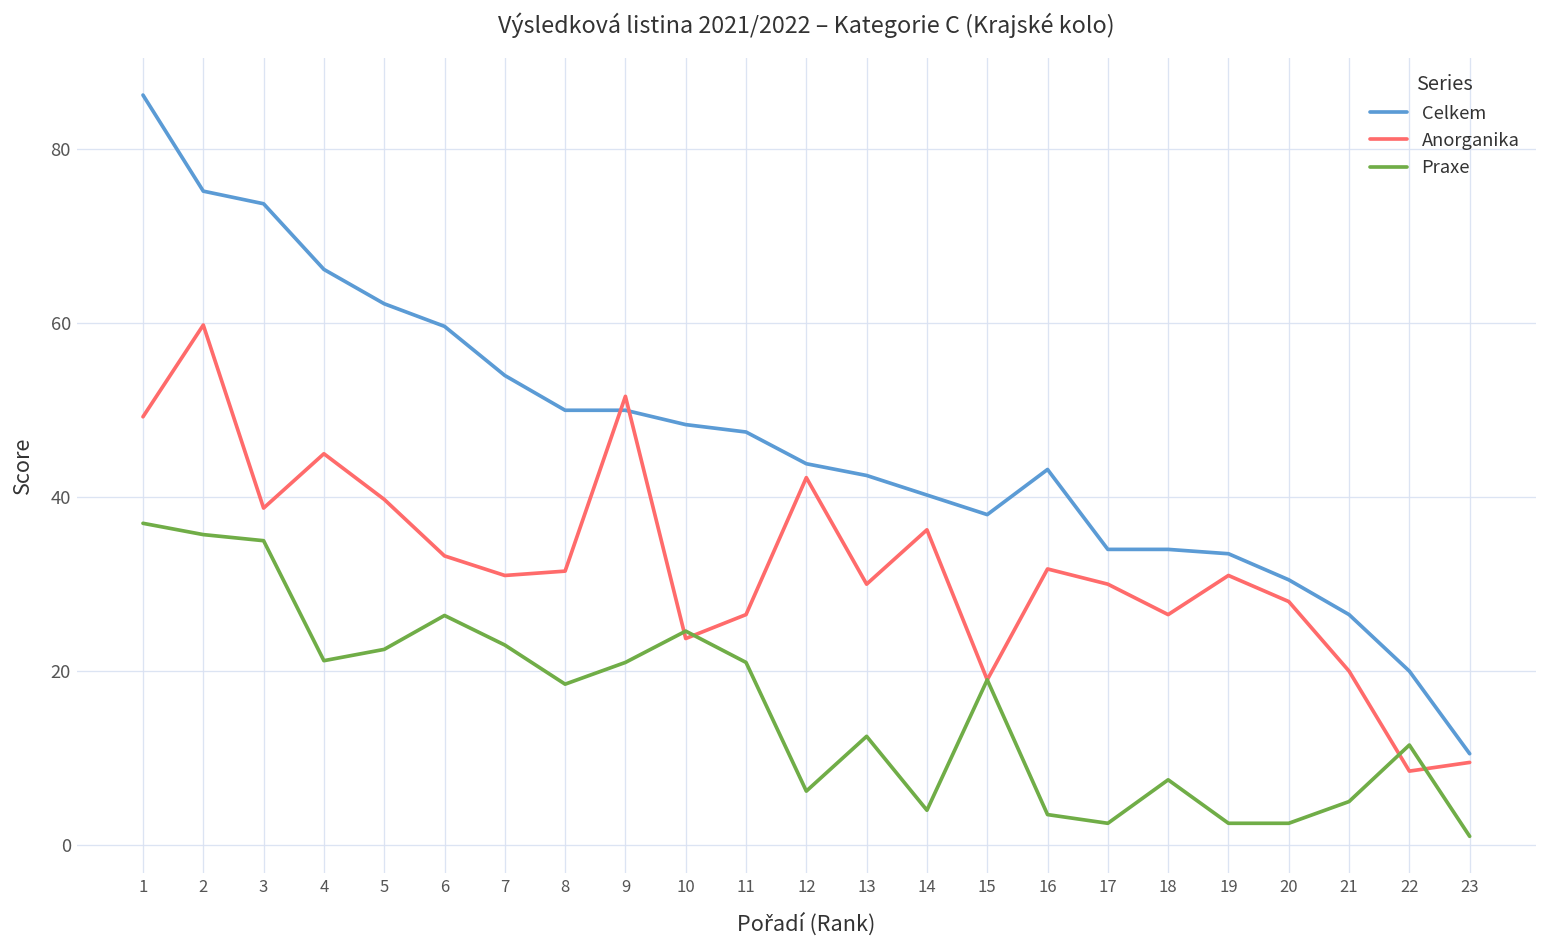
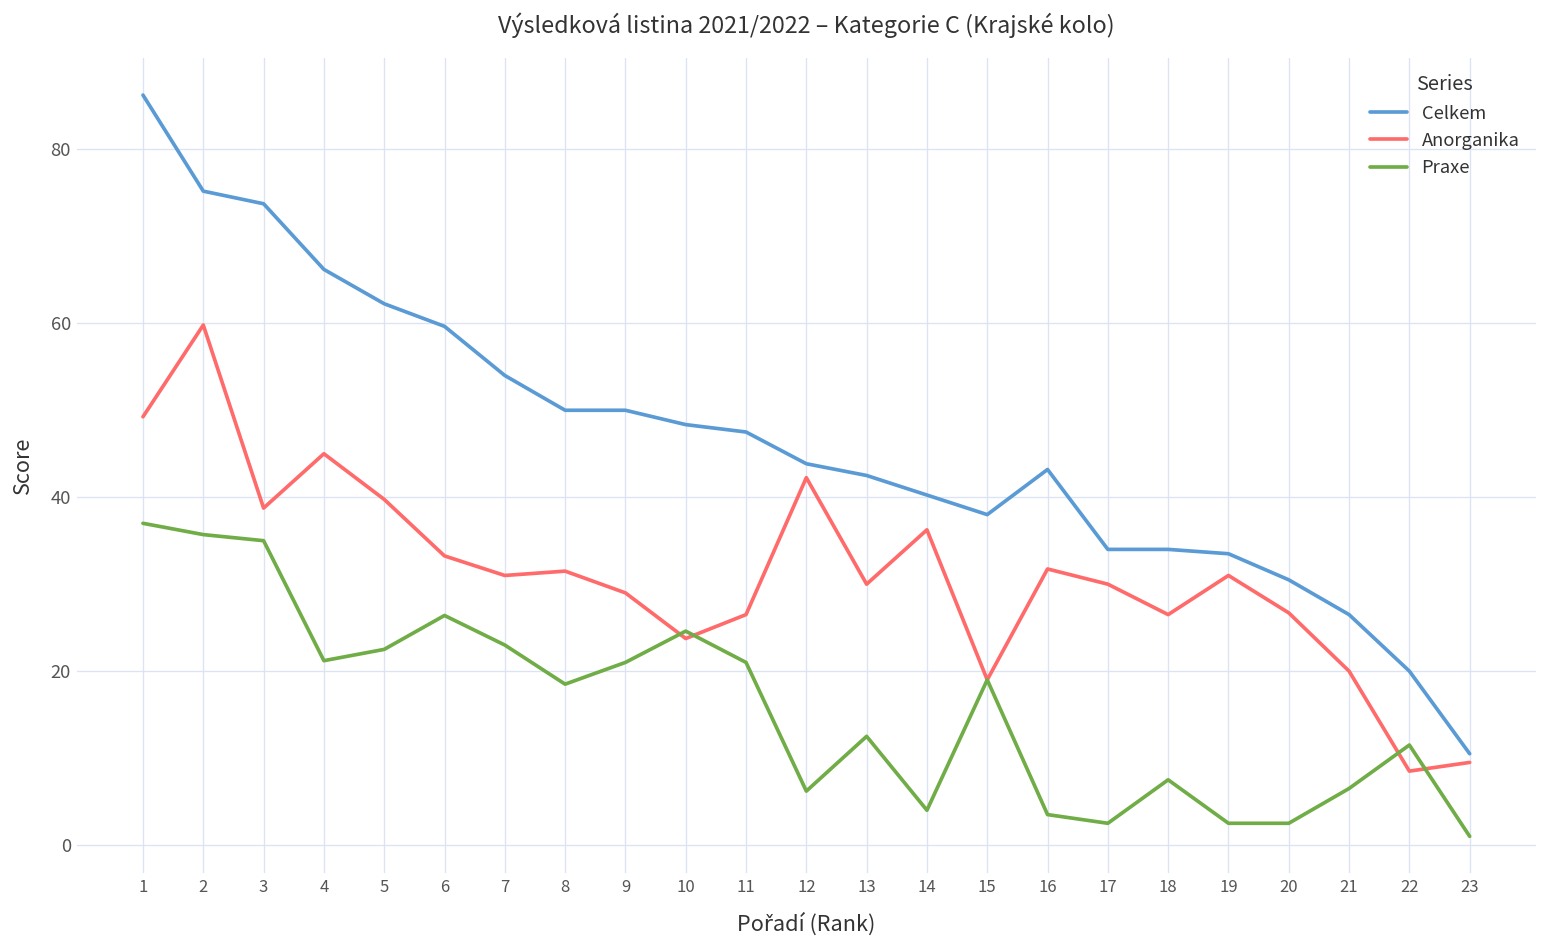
  {
    "Celkem": {
      "1": 86,
      "2": 75,
      "3": 74,
      "4": 66,
      "5": 62,
      "6": 60,
      "7": 54,
      "8": 50,
      "9": 50,
      "10": 48,
      "11": 48,
      "12": 44,
      "13": 43,
      "14": 40,
      "15": 38,
      "16": 43,
      "17": 34,
      "18": 34,
      "19": 34,
      "20": 31,
      "21": 27,
      "22": 20,
      "23": 11
    },
    "Anorganika": {
      "1": 49,
      "2": 60,
      "3": 39,
      "4": 45,
      "5": 40,
      "6": 33,
      "7": 31,
      "8": 32,
-     "9": 52,
+     "9": 29,
      "10": 24,
      "11": 27,
      "12": 42,
      "13": 30,
      "14": 36,
      "16": 32,
      "17": 30,
      "18": 27,
      "19": 31,
-     "20": 28,
+     "20": 27,
      "21": 20,
      "22": 9,
      "23": 10
    },
    "Praxe": {
      "1": 37,
      "2": 36,
      "3": 35,
      "4": 21,
      "5": 23,
      "6": 26,
      "7": 23,
      "8": 19,
      "9": 21,
      "10": 25,
      "11": 21,
      "12": 6,
      "13": 13,
      "14": 4,
      "16": 4,
      "17": 3,
      "18": 8,
      "19": 3,
      "20": 3,
-     "21": 5,
+     "21": 7,
      "22": 12,
      "23": 1
    }
  }
